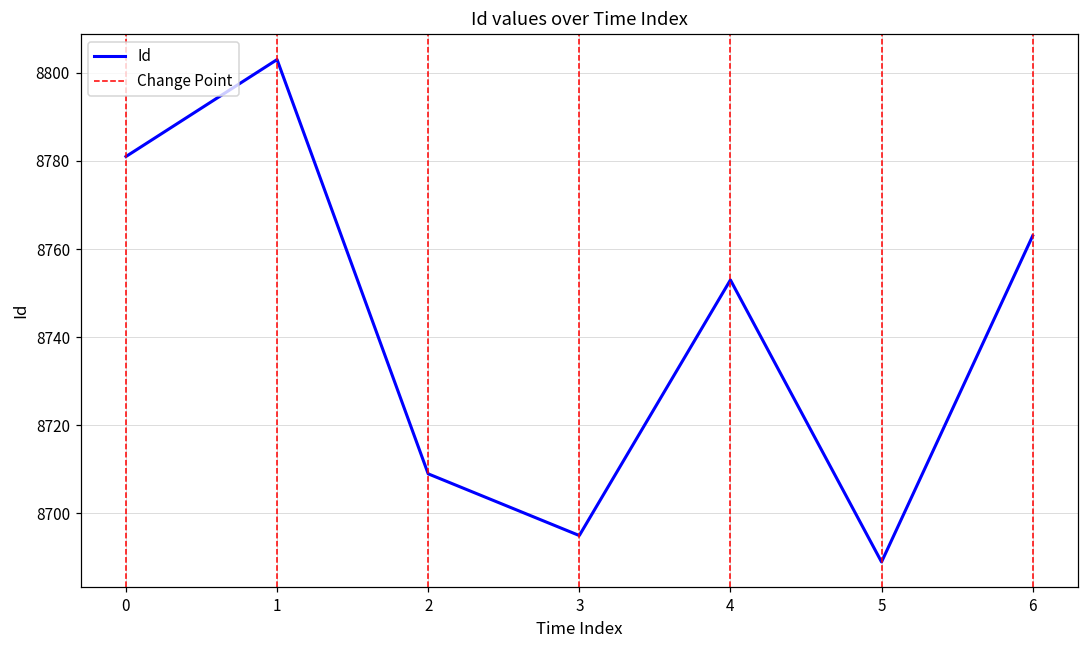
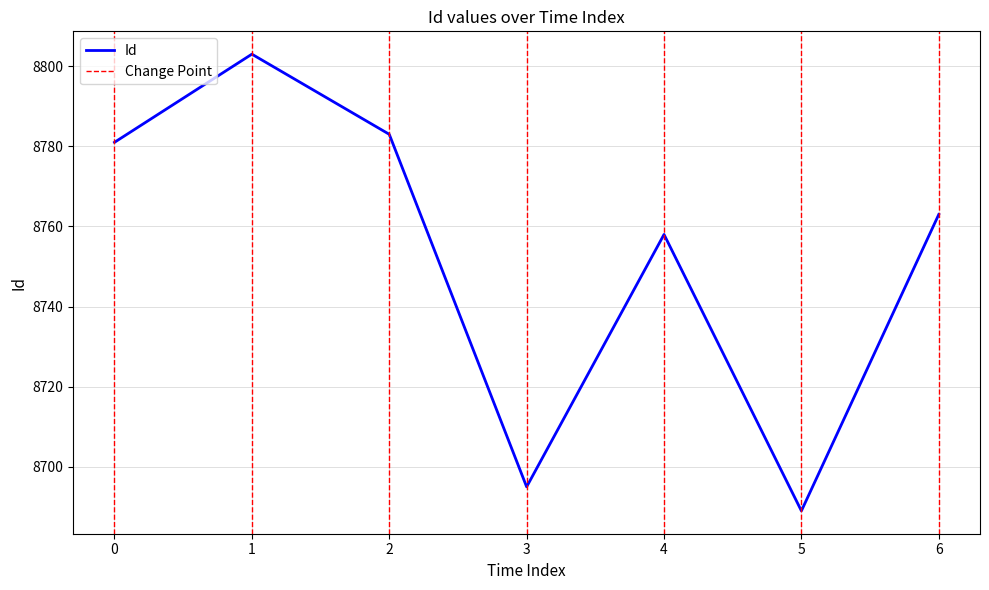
  {
    "0": 8781,
    "1": 8803,
-   "2": 8709,
+   "2": 8783,
    "3": 8695,
-   "4": 8753,
+   "4": 8758,
    "5": 8689,
    "6": 8763
  }
